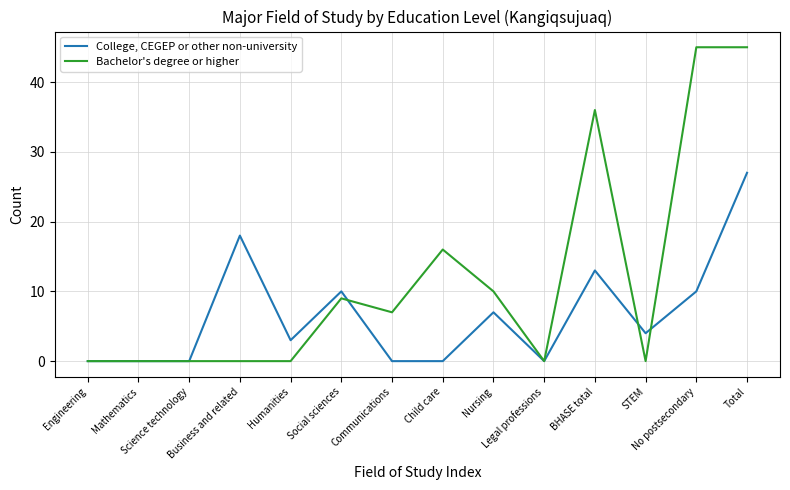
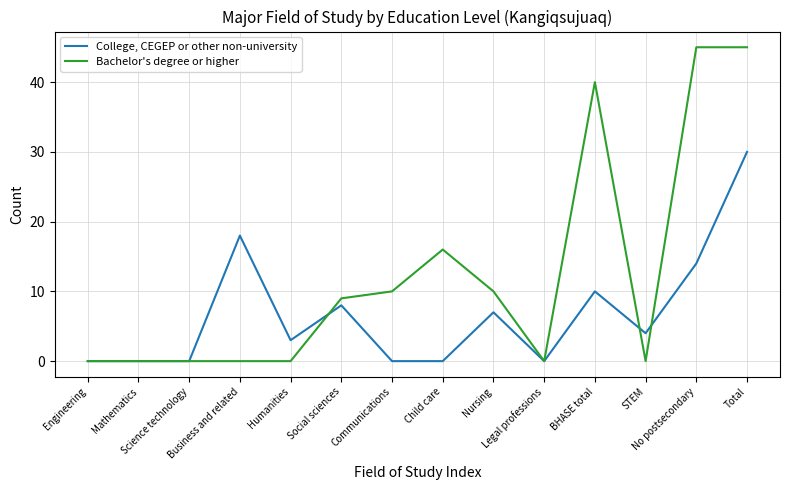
  {
    "College, CEGEP or other non-university": {
      "Business and related": 18,
      "Humanities": 3,
-     "Social sciences": 10,
+     "Social sciences": 8,
      "Communications": 0,
      "Child care": 0,
      "Nursing": 7,
-     "BHASE total": 13,
+     "BHASE total": 10,
      "STEM": 4,
-     "No postsecondary": 10,
-     "Total": 27
+     "No postsecondary": 14,
+     "Total": 30
    },
    "Bachelor's degree or higher": {
      "Business and related": 0,
      "Humanities": 0,
      "Social sciences": 9,
-     "Communications": 7,
+     "Communications": 10,
      "Child care": 16,
      "Nursing": 10,
-     "BHASE total": 36,
+     "BHASE total": 40,
      "STEM": 0,
      "No postsecondary": 45,
      "Total": 45
    }
  }
